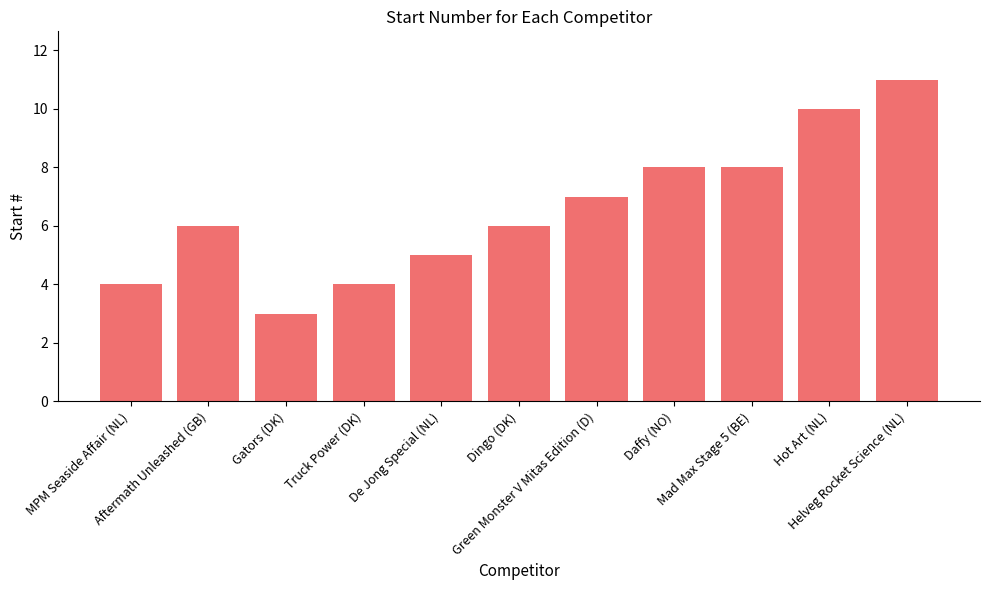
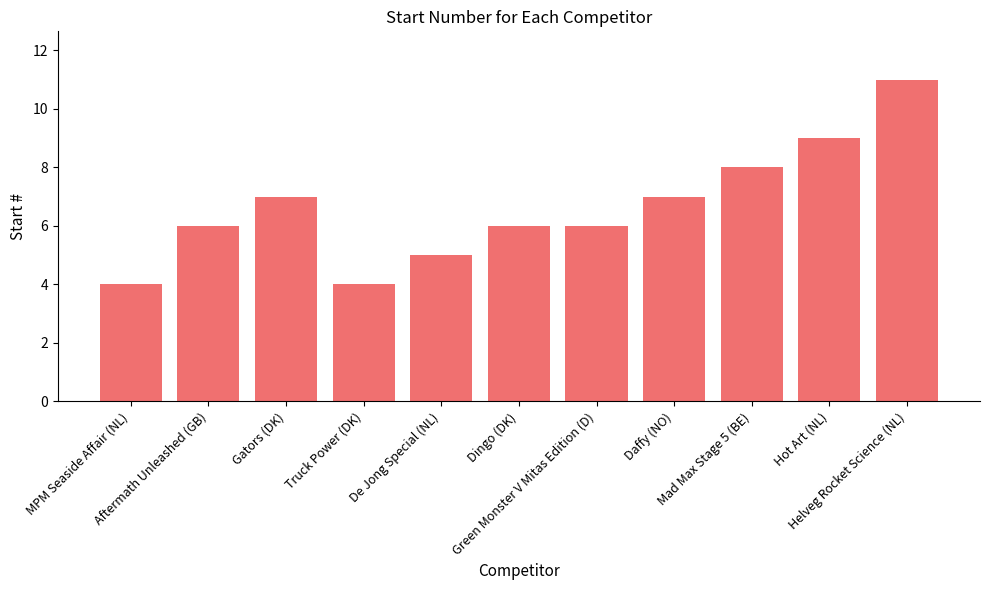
  {
    "MPM Seaside Affair (NL)": 4,
    "Aftermath Unleashed (GB)": 6,
-   "Gators (DK)": 3,
+   "Gators (DK)": 7,
    "Truck Power (DK)": 4,
    "De Jong Special (NL)": 5,
    "Dingo (DK)": 6,
-   "Green Monster V Mitas Edition (D)": 7,
-   "Daffy (NO)": 8,
+   "Green Monster V Mitas Edition (D)": 6,
+   "Daffy (NO)": 7,
    "Mad Max Stage 5 (BE)": 8,
-   "Hot Art (NL)": 10,
+   "Hot Art (NL)": 9,
    "Helveg Rocket Science (NL)": 11
  }
